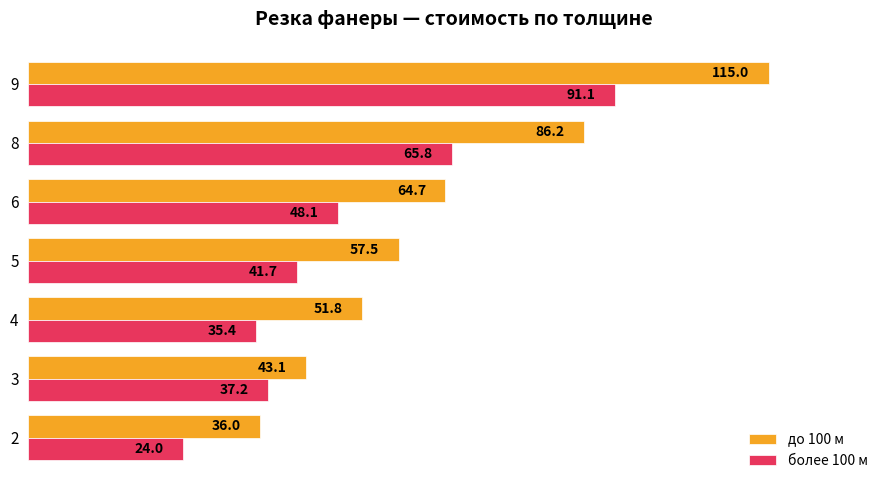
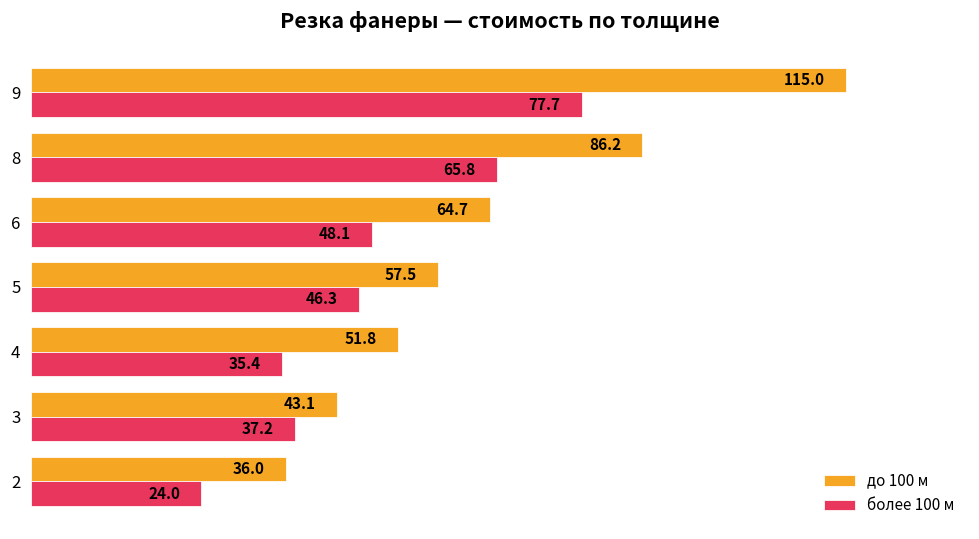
  {
    "до 100 м": {
      "9": 115.0,
      "8": 86.2,
      "6": 64.7,
      "5": 57.5,
      "4": 51.8,
      "3": 43.1,
      "2": 36.0
    },
    "более 100 м": {
-     "9": 91.1,
+     "9": 77.7,
      "8": 65.8,
      "6": 48.1,
-     "5": 41.7,
+     "5": 46.3,
      "4": 35.4,
      "3": 37.2,
      "2": 24.0
    }
  }
